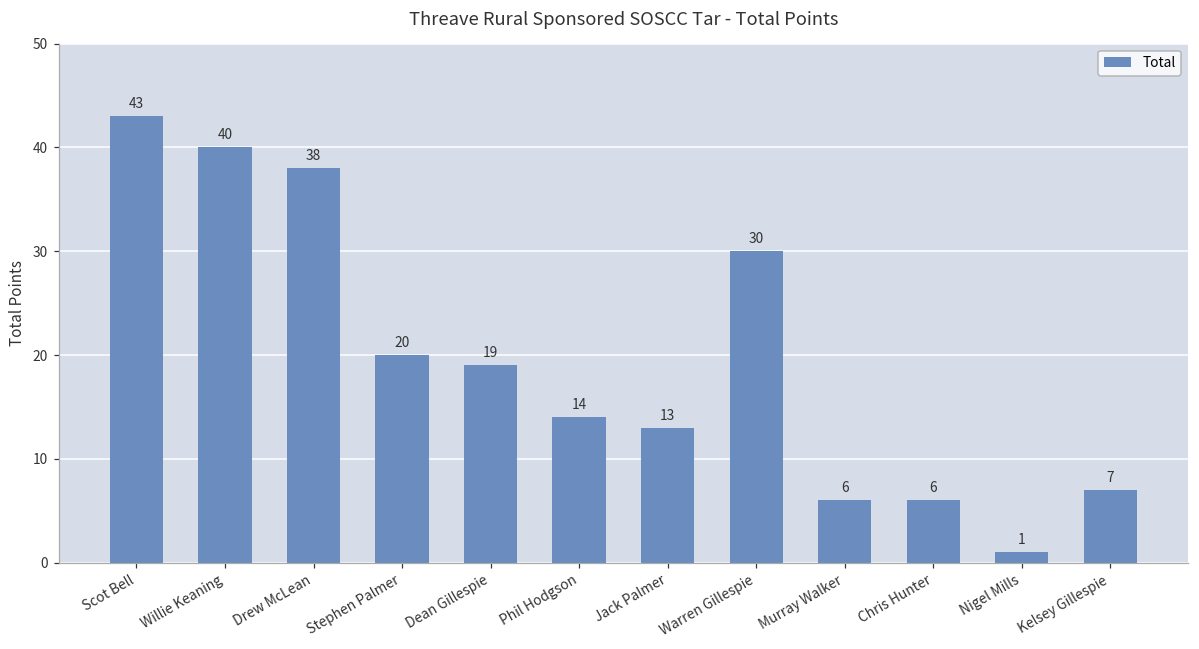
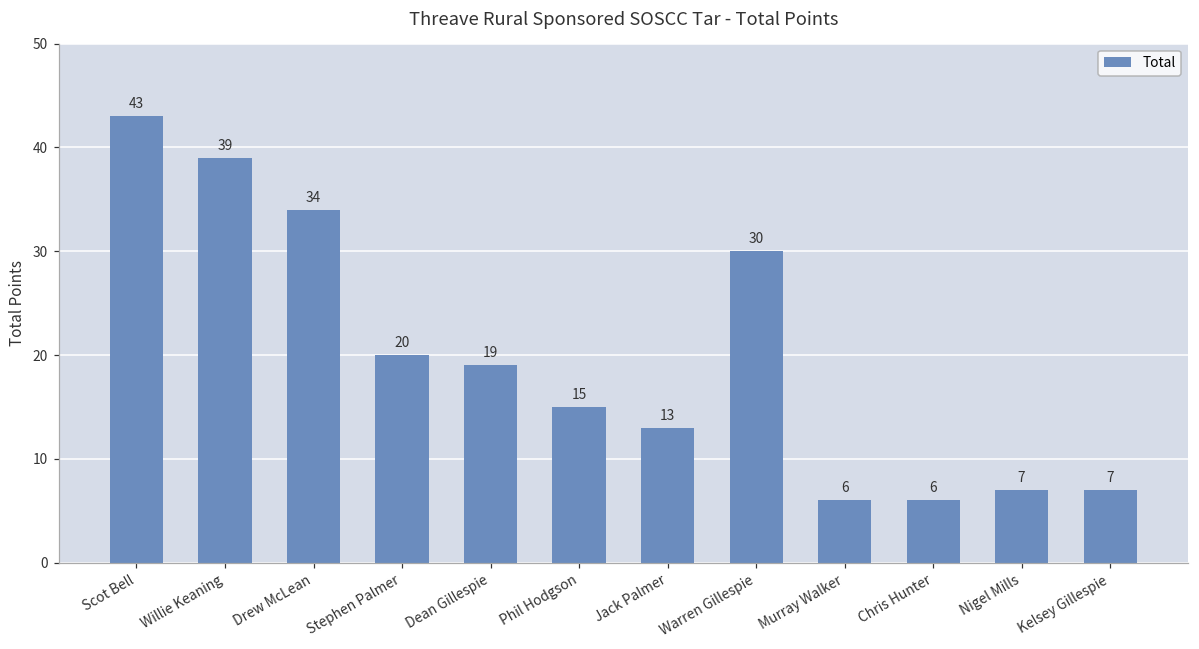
  {
    "Scot Bell": 43,
-   "Willie Keaning": 40,
-   "Drew McLean": 38,
+   "Willie Keaning": 39,
+   "Drew McLean": 34,
    "Stephen Palmer": 20,
    "Dean Gillespie": 19,
-   "Phil Hodgson": 14,
+   "Phil Hodgson": 15,
    "Jack Palmer": 13,
    "Warren Gillespie": 30,
    "Murray Walker": 6,
    "Chris Hunter": 6,
-   "Nigel Mills": 1,
+   "Nigel Mills": 7,
    "Kelsey Gillespie": 7
  }
